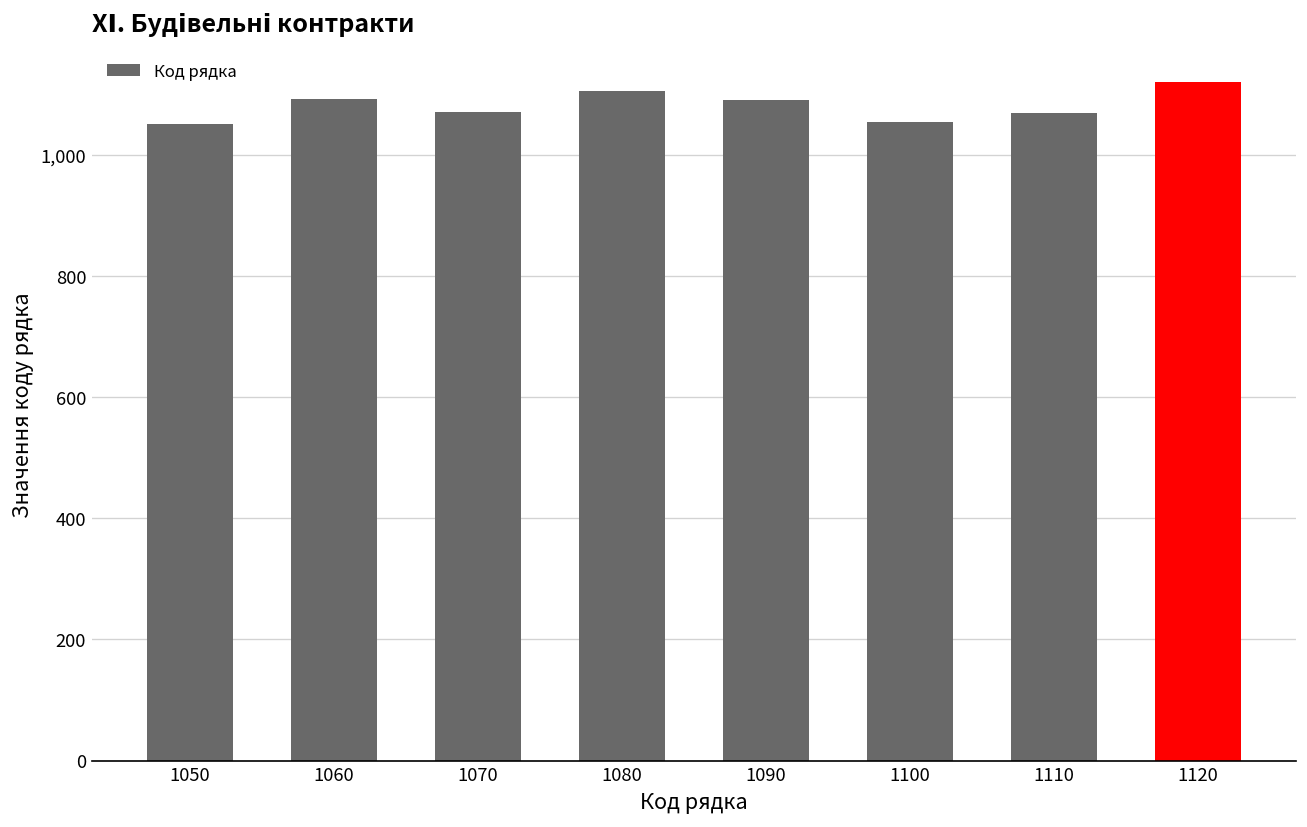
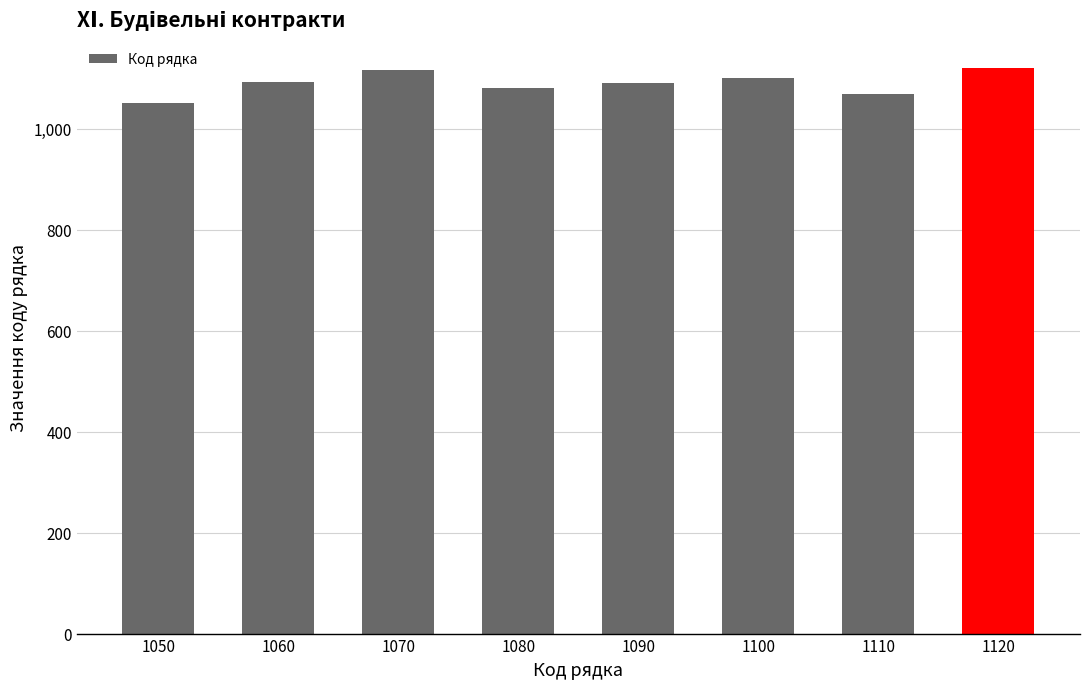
  {
    "1050": "1,050",
    "1060": "1,090",
-   "1070": "1,070",
-   "1080": "1,110",
+   "1070": "1,120",
+   "1080": "1,080",
    "1090": "1,090",
-   "1100": "1,050",
+   "1100": "1,100",
    "1110": "1,070",
    "1120": "1,120"
  }
